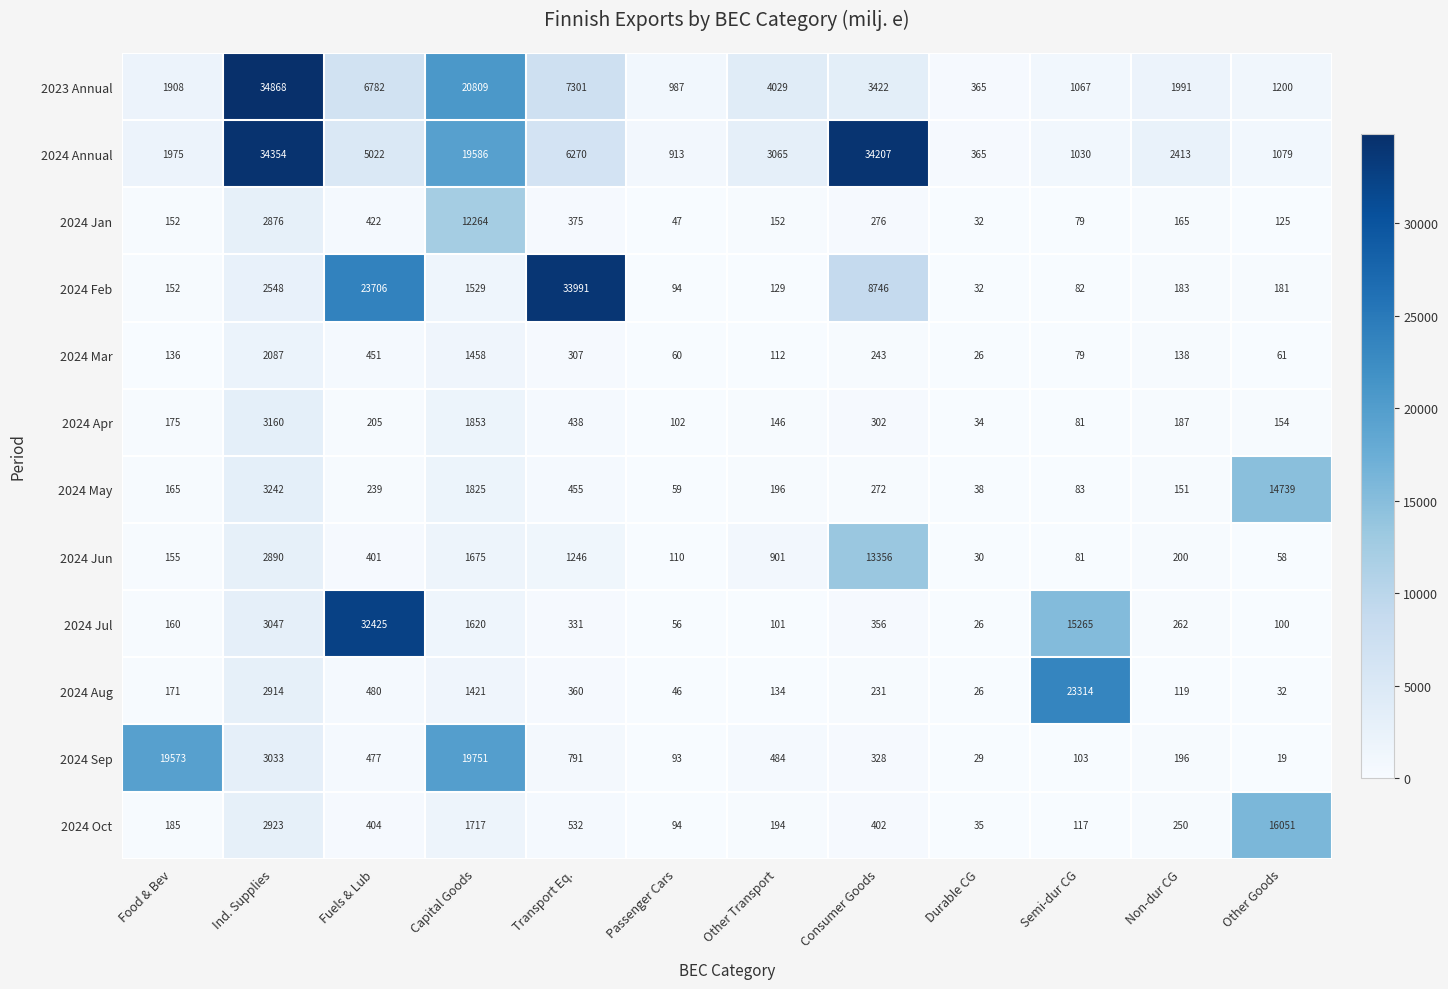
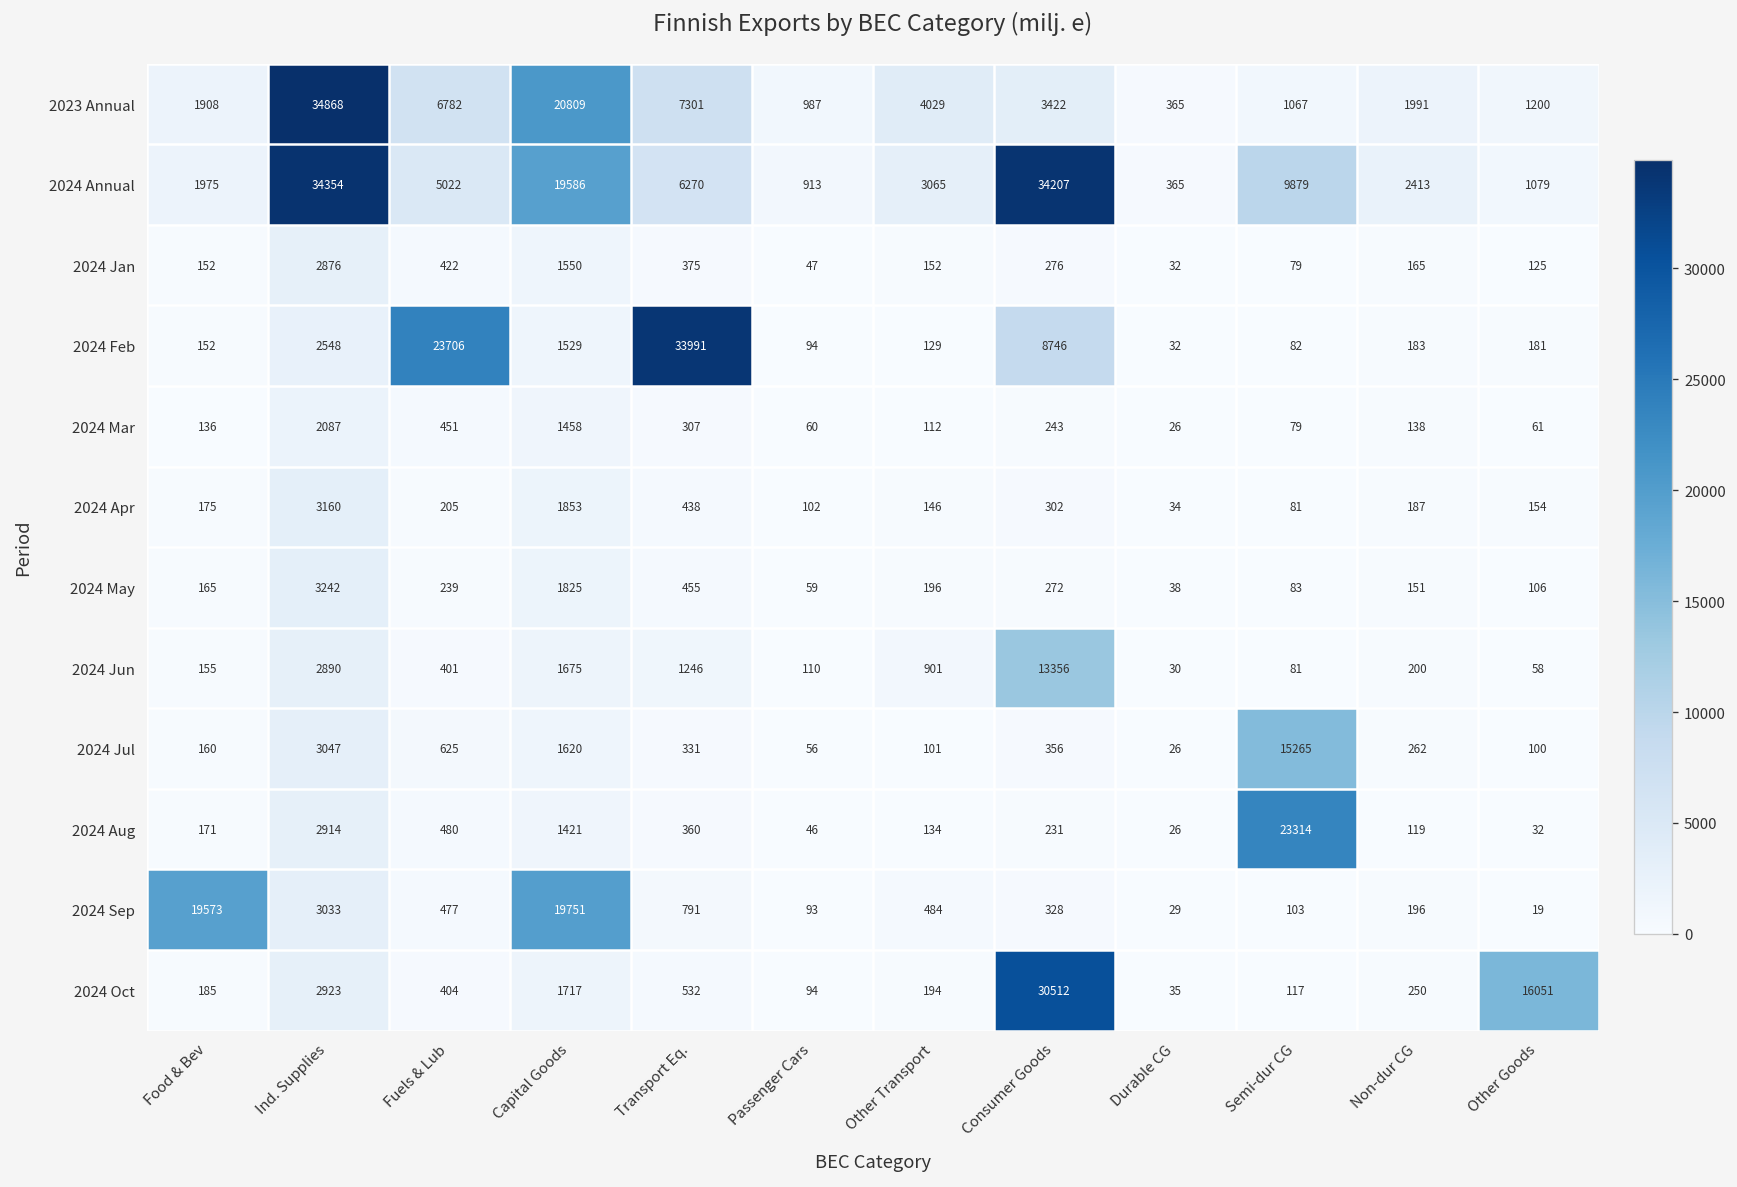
  {
    "2023 Annual": {
      "Food & Bev": 1908,
      "Ind. Supplies": 34868,
      "Fuels & Lub": 6782,
      "Capital Goods": 20809,
      "Transport Eq.": 7301,
      "Passenger Cars": 987,
      "Other Transport": 4029,
      "Consumer Goods": 3422,
      "Durable CG": 365,
      "Semi-dur CG": 1067,
      "Non-dur CG": 1991,
      "Other Goods": 1200
    },
    "2024 Annual": {
      "Food & Bev": 1975,
      "Ind. Supplies": 34354,
      "Fuels & Lub": 5022,
      "Capital Goods": 19586,
      "Transport Eq.": 6270,
      "Passenger Cars": 913,
      "Other Transport": 3065,
      "Consumer Goods": 34207,
      "Durable CG": 365,
-     "Semi-dur CG": 1030,
+     "Semi-dur CG": 9879,
      "Non-dur CG": 2413,
      "Other Goods": 1079
    },
    "2024 Jan": {
      "Food & Bev": 152,
      "Ind. Supplies": 2876,
      "Fuels & Lub": 422,
-     "Capital Goods": 12264,
+     "Capital Goods": 1550,
      "Transport Eq.": 375,
      "Passenger Cars": 47,
      "Other Transport": 152,
      "Consumer Goods": 276,
      "Durable CG": 32,
      "Semi-dur CG": 79,
      "Non-dur CG": 165,
      "Other Goods": 125
    },
    "2024 Feb": {
      "Food & Bev": 152,
      "Ind. Supplies": 2548,
      "Fuels & Lub": 23706,
      "Capital Goods": 1529,
      "Transport Eq.": 33991,
      "Passenger Cars": 94,
      "Other Transport": 129,
      "Consumer Goods": 8746,
      "Durable CG": 32,
      "Semi-dur CG": 82,
      "Non-dur CG": 183,
      "Other Goods": 181
    },
    "2024 Mar": {
      "Food & Bev": 136,
      "Ind. Supplies": 2087,
      "Fuels & Lub": 451,
      "Capital Goods": 1458,
      "Transport Eq.": 307,
      "Passenger Cars": 60,
      "Other Transport": 112,
      "Consumer Goods": 243,
      "Durable CG": 26,
      "Semi-dur CG": 79,
      "Non-dur CG": 138,
      "Other Goods": 61
    },
    "2024 Apr": {
      "Food & Bev": 175,
      "Ind. Supplies": 3160,
      "Fuels & Lub": 205,
      "Capital Goods": 1853,
      "Transport Eq.": 438,
      "Passenger Cars": 102,
      "Other Transport": 146,
      "Consumer Goods": 302,
      "Durable CG": 34,
      "Semi-dur CG": 81,
      "Non-dur CG": 187,
      "Other Goods": 154
    },
    "2024 May": {
      "Food & Bev": 165,
      "Ind. Supplies": 3242,
      "Fuels & Lub": 239,
      "Capital Goods": 1825,
      "Transport Eq.": 455,
      "Passenger Cars": 59,
      "Other Transport": 196,
      "Consumer Goods": 272,
      "Durable CG": 38,
      "Semi-dur CG": 83,
      "Non-dur CG": 151,
-     "Other Goods": 14739
+     "Other Goods": 106
    },
    "2024 Jun": {
      "Food & Bev": 155,
      "Ind. Supplies": 2890,
      "Fuels & Lub": 401,
      "Capital Goods": 1675,
      "Transport Eq.": 1246,
      "Passenger Cars": 110,
      "Other Transport": 901,
      "Consumer Goods": 13356,
      "Durable CG": 30,
      "Semi-dur CG": 81,
      "Non-dur CG": 200,
      "Other Goods": 58
    },
    "2024 Jul": {
      "Food & Bev": 160,
      "Ind. Supplies": 3047,
-     "Fuels & Lub": 32425,
+     "Fuels & Lub": 625,
      "Capital Goods": 1620,
      "Transport Eq.": 331,
      "Passenger Cars": 56,
      "Other Transport": 101,
      "Consumer Goods": 356,
      "Durable CG": 26,
      "Semi-dur CG": 15265,
      "Non-dur CG": 262,
      "Other Goods": 100
    },
    "2024 Aug": {
      "Food & Bev": 171,
      "Ind. Supplies": 2914,
      "Fuels & Lub": 480,
      "Capital Goods": 1421,
      "Transport Eq.": 360,
      "Passenger Cars": 46,
      "Other Transport": 134,
      "Consumer Goods": 231,
      "Durable CG": 26,
      "Semi-dur CG": 23314,
      "Non-dur CG": 119,
      "Other Goods": 32
    },
    "2024 Sep": {
      "Food & Bev": 19573,
      "Ind. Supplies": 3033,
      "Fuels & Lub": 477,
      "Capital Goods": 19751,
      "Transport Eq.": 791,
      "Passenger Cars": 93,
      "Other Transport": 484,
      "Consumer Goods": 328,
      "Durable CG": 29,
      "Semi-dur CG": 103,
      "Non-dur CG": 196,
      "Other Goods": 19
    },
    "2024 Oct": {
      "Food & Bev": 185,
      "Ind. Supplies": 2923,
      "Fuels & Lub": 404,
      "Capital Goods": 1717,
      "Transport Eq.": 532,
      "Passenger Cars": 94,
      "Other Transport": 194,
-     "Consumer Goods": 402,
+     "Consumer Goods": 30512,
      "Durable CG": 35,
      "Semi-dur CG": 117,
      "Non-dur CG": 250,
      "Other Goods": 16051
    }
  }
